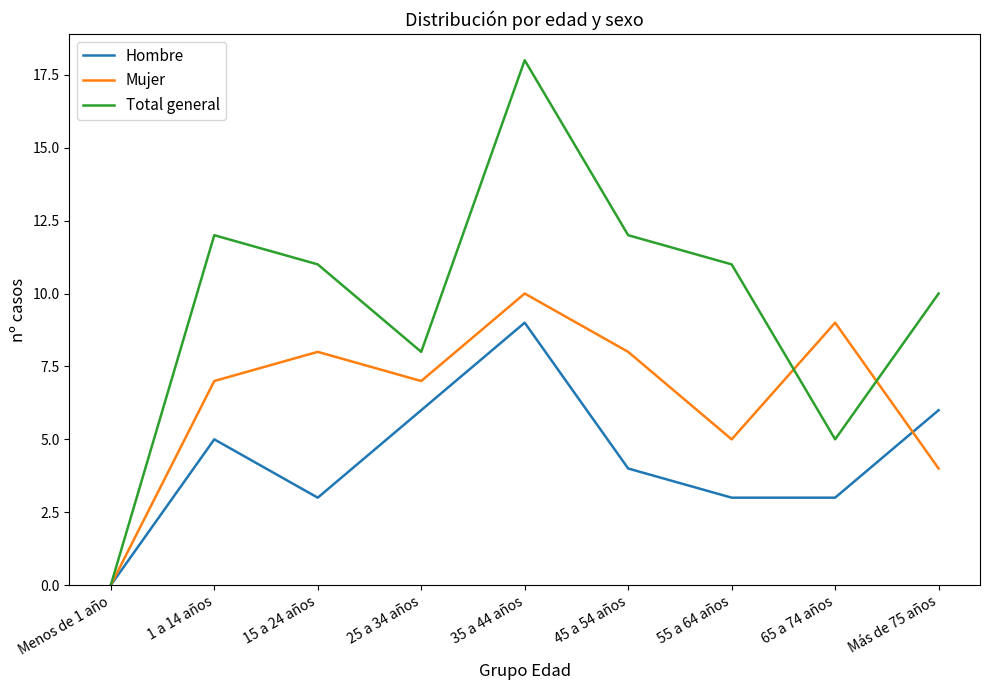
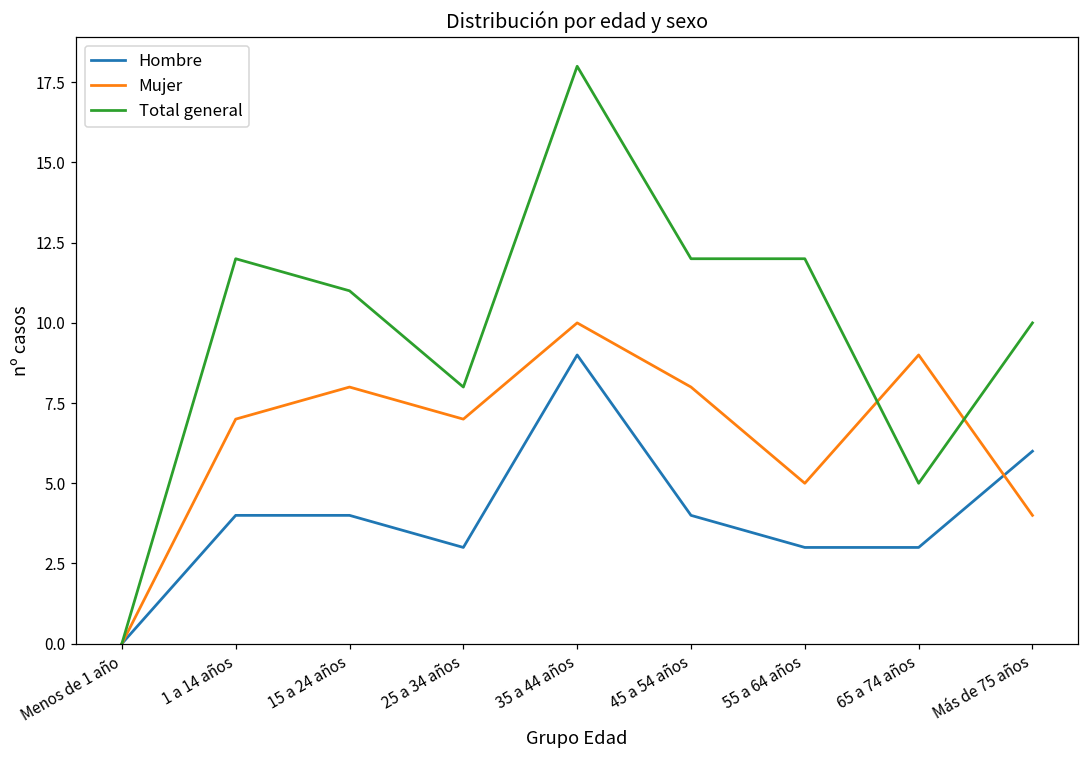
  {
    "Hombre": {
-     "1 a 14 años": 5,
-     "15 a 24 años": 3,
-     "25 a 34 años": 6,
+     "1 a 14 años": 4,
+     "15 a 24 años": 4,
+     "25 a 34 años": 3,
      "35 a 44 años": 9,
      "45 a 54 años": 4,
      "55 a 64 años": 3,
      "65 a 74 años": 3,
      "Más de 75 años": 6
    },
    "Mujer": {
      "1 a 14 años": 7,
      "15 a 24 años": 8,
      "25 a 34 años": 7,
      "35 a 44 años": 10,
      "45 a 54 años": 8,
      "55 a 64 años": 5,
      "65 a 74 años": 9,
      "Más de 75 años": 4
    },
    "Total general": {
      "1 a 14 años": 12,
      "15 a 24 años": 11,
      "25 a 34 años": 8,
      "35 a 44 años": 18,
      "45 a 54 años": 12,
-     "55 a 64 años": 11,
+     "55 a 64 años": 12,
      "65 a 74 años": 5,
      "Más de 75 años": 10
    }
  }
